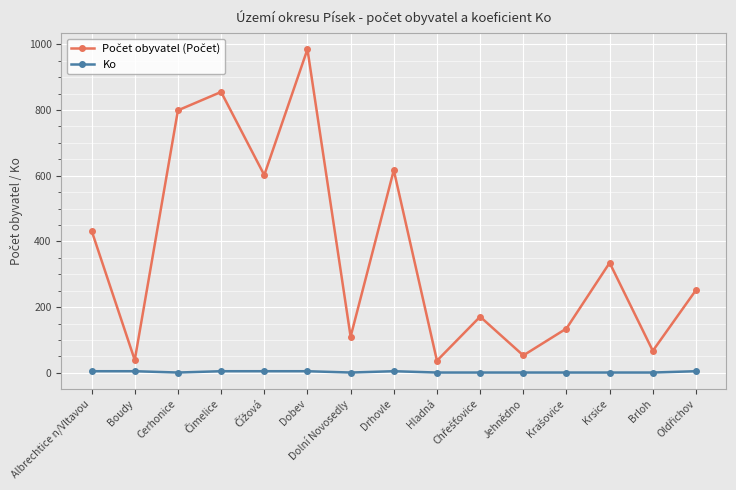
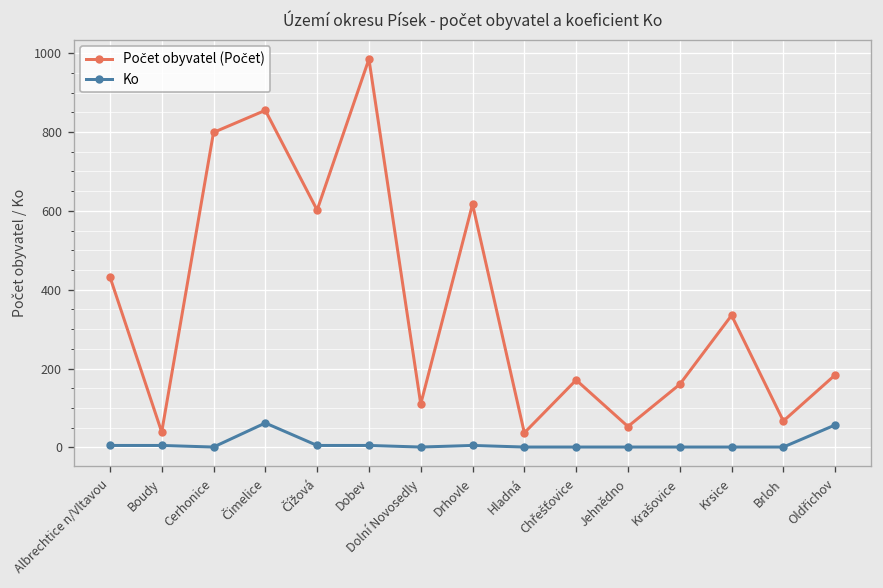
  {
    "Počet obyvatel (Počet)": {
      "Albrechtice n/Vltavou": 430,
      "Boudy": 40,
      "Cerhonice": 800,
      "Čimelice": 860,
      "Čížová": 600,
      "Dobev": 990,
      "Dolní Novosedly": 110,
      "Drhovle": 620,
      "Hladná": 40,
      "Chřešťovice": 170,
      "Jehnědno": 50,
-     "Krašovice": 140,
+     "Krašovice": 160,
      "Krsice": 340,
      "Brloh": 70,
-     "Oldřichov": 250
+     "Oldřichov": 180
    },
    "Ko": {
      "Albrechtice n/Vltavou": 10,
      "Boudy": 10,
      "Cerhonice": 0,
-     "Čimelice": 10,
+     "Čimelice": 60,
      "Čížová": 10,
      "Dobev": 10,
      "Dolní Novosedly": 0,
      "Drhovle": 10,
      "Hladná": 0,
      "Chřešťovice": 0,
      "Jehnědno": 0,
      "Krašovice": 0,
      "Krsice": 0,
      "Brloh": 0,
-     "Oldřichov": 10
+     "Oldřichov": 60
    }
  }
